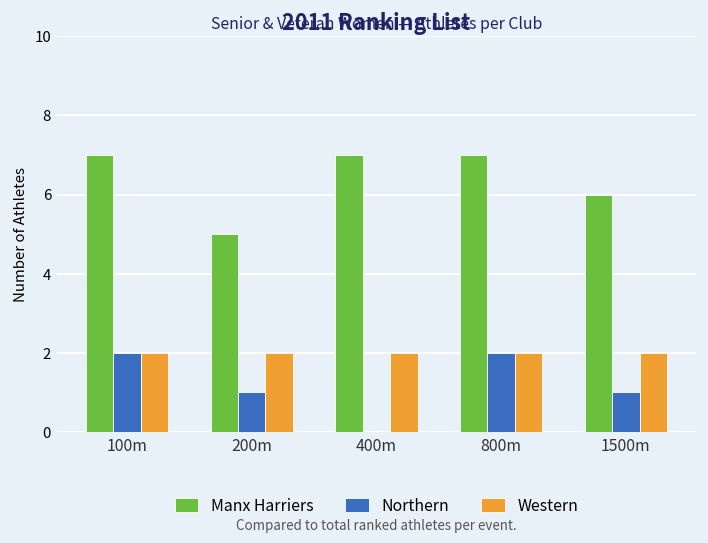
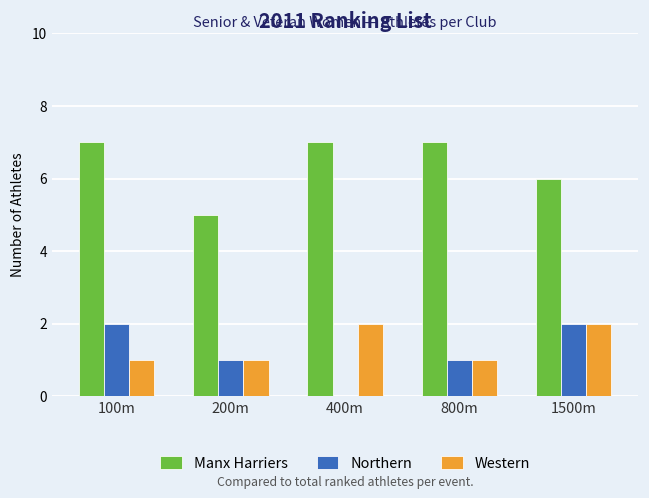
  {
    "Manx Harriers": {
      "100m": 7,
      "200m": 5,
      "400m": 7,
      "800m": 7,
      "1500m": 6
    },
    "Northern": {
      "100m": 2,
      "200m": 1,
      "400m": 0,
-     "800m": 2,
-     "1500m": 1
+     "800m": 1,
+     "1500m": 2
    },
    "Western": {
-     "100m": 2,
-     "200m": 2,
+     "100m": 1,
+     "200m": 1,
      "400m": 2,
-     "800m": 2,
+     "800m": 1,
      "1500m": 2
    }
  }
